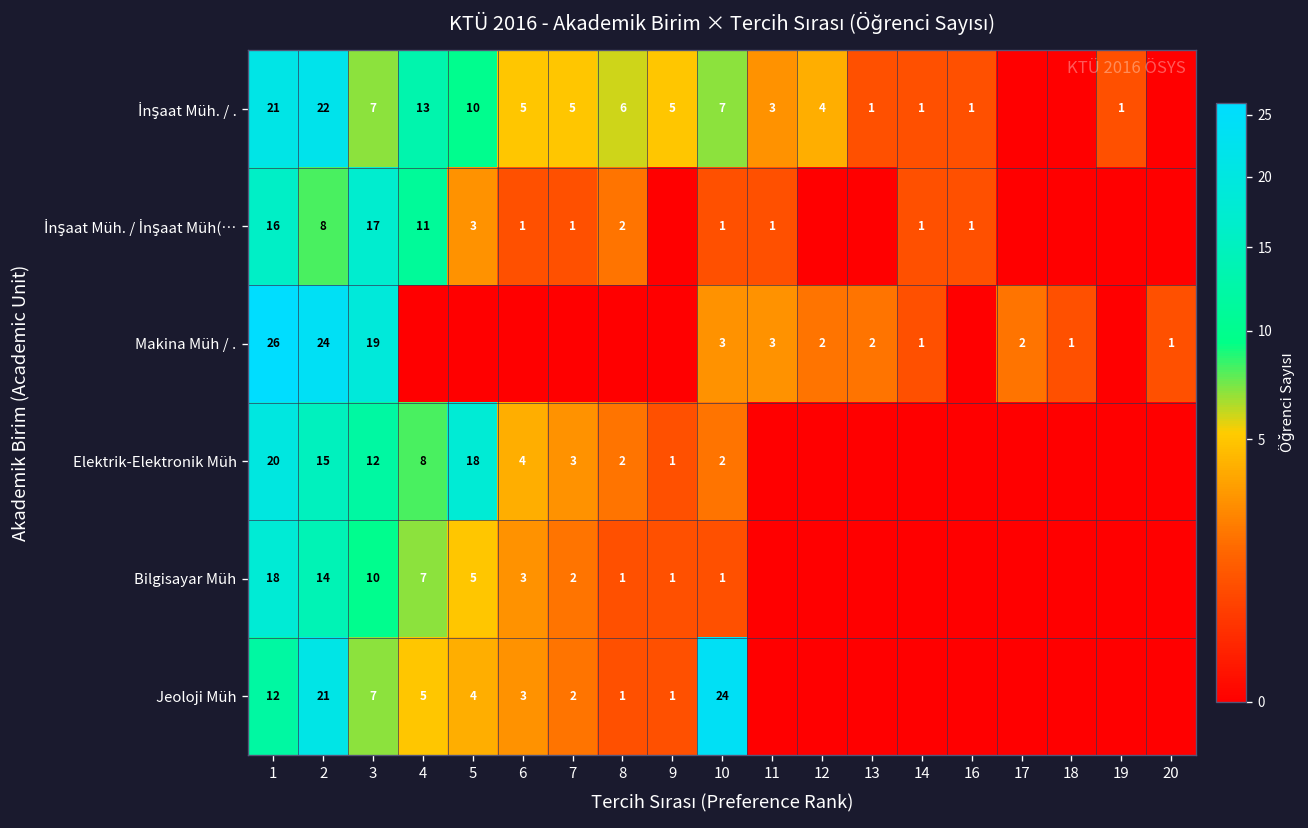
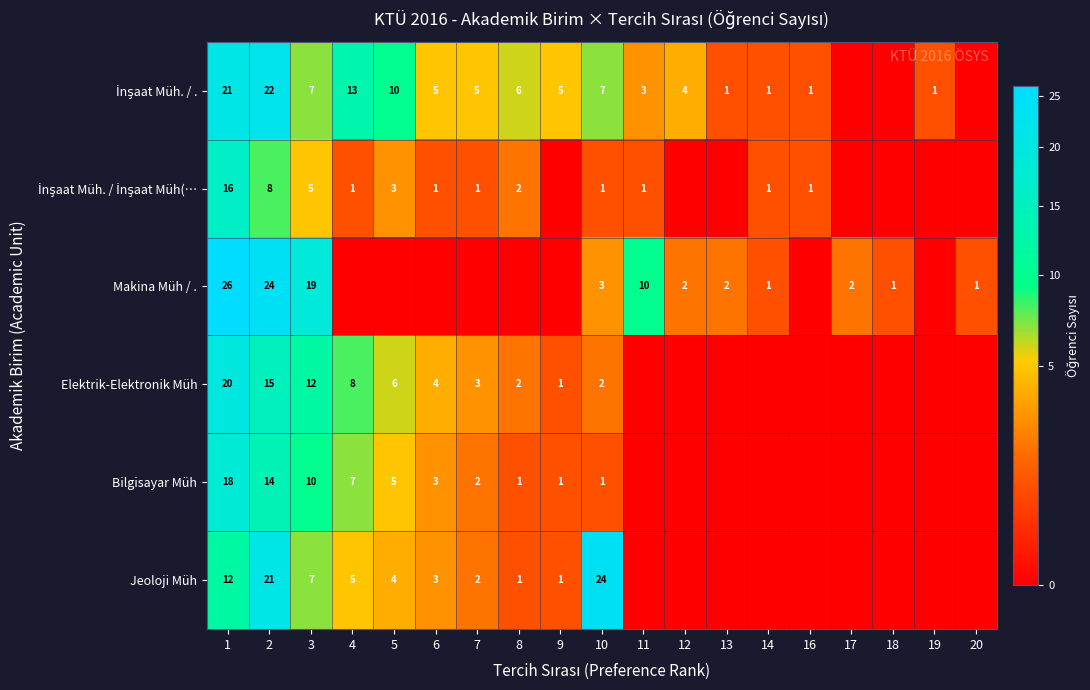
  {
    "İnşaat Müh. / .": {
      "1": 21,
      "2": 22,
      "3": 7,
      "4": 13,
      "5": 10,
      "6": 5,
      "7": 5,
      "8": 6,
      "9": 5,
      "10": 7,
      "11": 3,
      "12": 4,
      "13": 1,
      "14": 1,
      "16": 1
    },
    "İnşaat Müh. / İnşaat Müh(…": {
      "1": 16,
      "2": 8,
-     "3": 17,
-     "4": 11,
+     "3": 5,
+     "4": 1,
      "5": 3,
      "6": 1,
      "7": 1,
      "8": 2,
      "10": 1,
      "11": 1,
      "14": 1,
      "16": 1
    },
    "Makina Müh / .": {
      "1": 26,
      "2": 24,
      "3": 19,
      "10": 3,
-     "11": 3,
+     "11": 10,
      "12": 2,
      "13": 2,
      "14": 1,
      "17": 2,
      "18": 1,
      "20": 1
    },
    "Elektrik-Elektronik Müh": {
      "1": 20,
      "2": 15,
      "3": 12,
      "4": 8,
-     "5": 18,
+     "5": 6,
      "6": 4,
      "7": 3,
      "8": 2,
      "9": 1,
      "10": 2
    },
    "Bilgisayar Müh": {
      "1": 18,
      "2": 14,
      "3": 10,
      "4": 7,
      "5": 5,
      "6": 3,
      "7": 2,
      "8": 1,
      "9": 1,
      "10": 1
    },
    "Jeoloji Müh": {
      "1": 12,
      "2": 21,
      "3": 7,
      "4": 5,
      "5": 4,
      "6": 3,
      "7": 2,
      "8": 1,
      "9": 1,
      "10": 24
    }
  }
